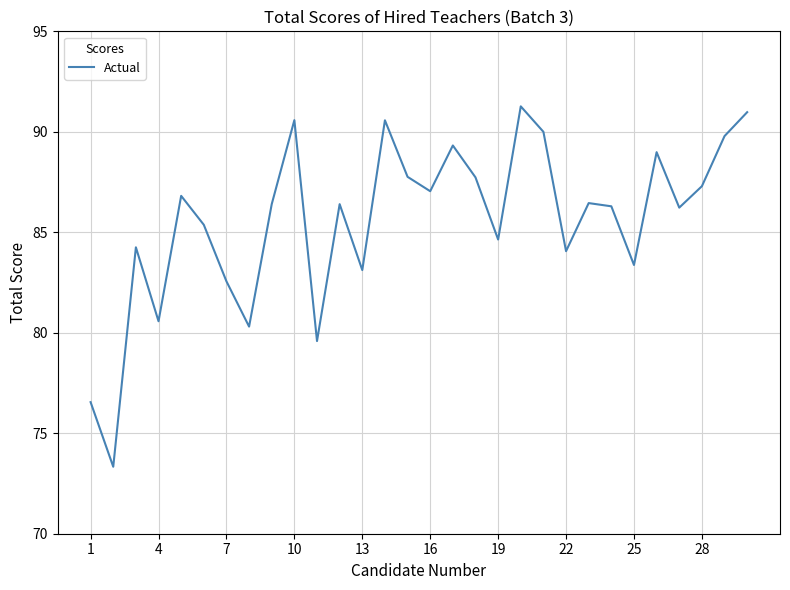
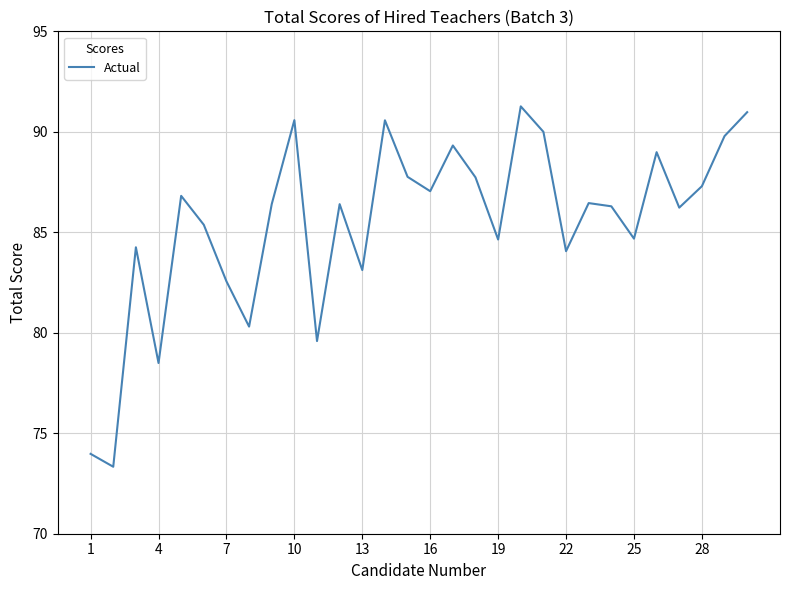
  {
-   "1": 76.5,
-   "4": 80.6,
+   "1": 74.0,
+   "4": 78.5,
    "7": 82.6,
    "10": 90.6,
    "13": 83.1,
    "16": 87.0,
    "19": 84.6,
    "22": 84.1,
-   "25": 83.4,
+   "25": 84.7,
    "28": 87.3
  }
